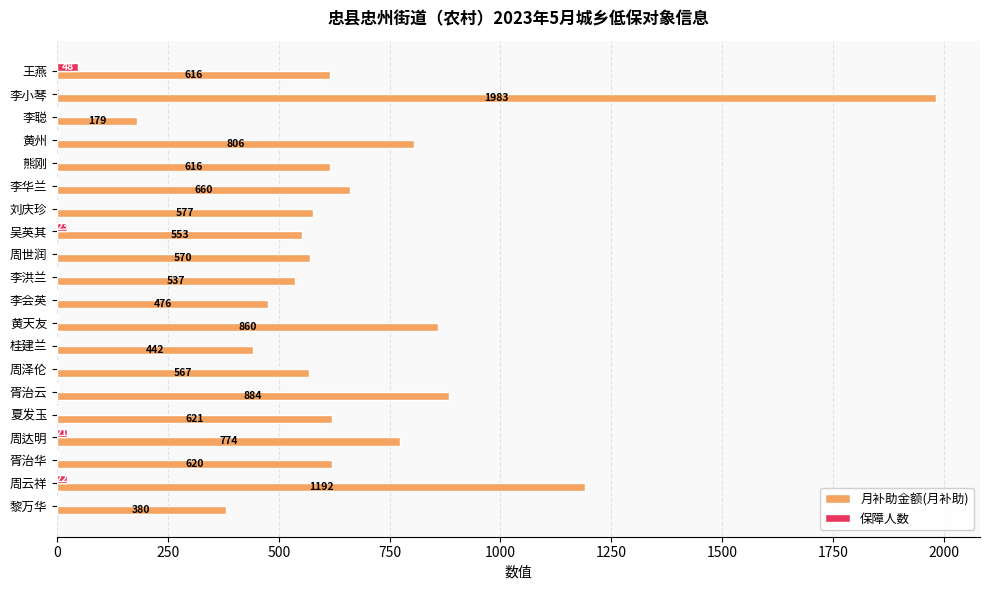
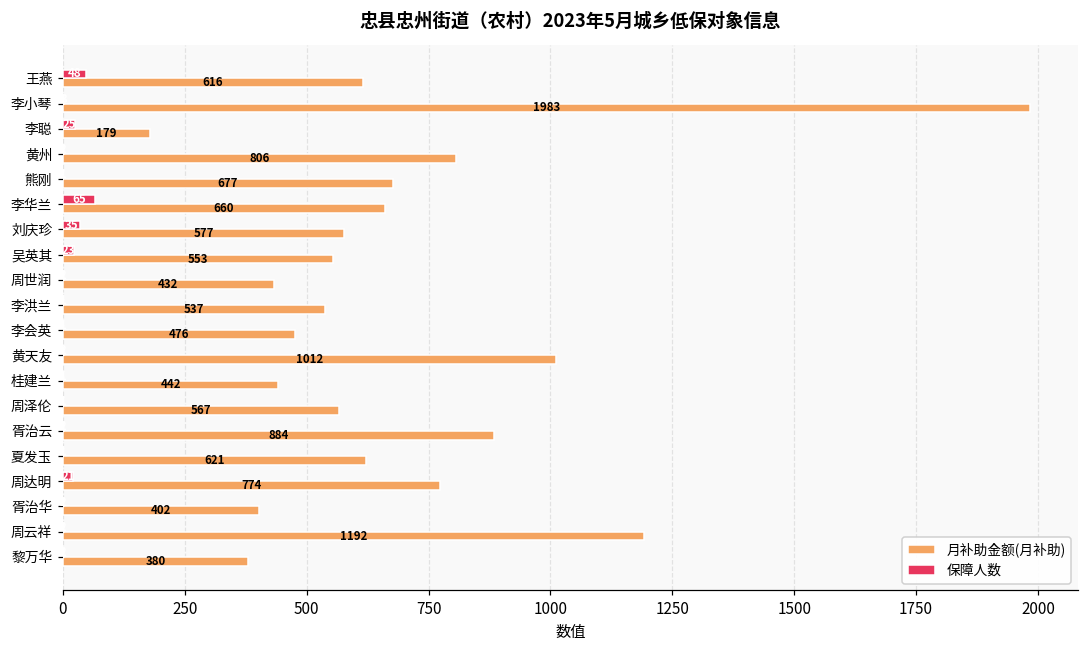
  {
    "月补助金额(月补助)": {
      "王燕": 616,
      "李小琴": 1983,
      "李聪": 179,
      "黄州": 806,
-     "熊刚": 616,
+     "熊刚": 677,
      "李华兰": 660,
      "刘庆珍": 577,
      "吴英其": 553,
-     "周世润": 570,
+     "周世润": 432,
      "李洪兰": 537,
      "李会英": 476,
-     "黄天友": 860,
+     "黄天友": 1012,
      "桂建兰": 442,
      "周泽伦": 567,
      "胥治云": 884,
      "夏发玉": 621,
      "周达明": 774,
-     "胥治华": 620,
+     "胥治华": 402,
      "周云祥": 1192,
      "黎万华": 380
    },
    "保障人数": {
-     "李聪": 0,
-     "李华兰": 0,
-     "刘庆珍": 0,
+     "李聪": 30,
+     "李华兰": 70,
+     "刘庆珍": 40,
      "吴英其": 20,
      "周达明": 20,
-     "周云祥": 20
+     "周云祥": 0
    }
  }
